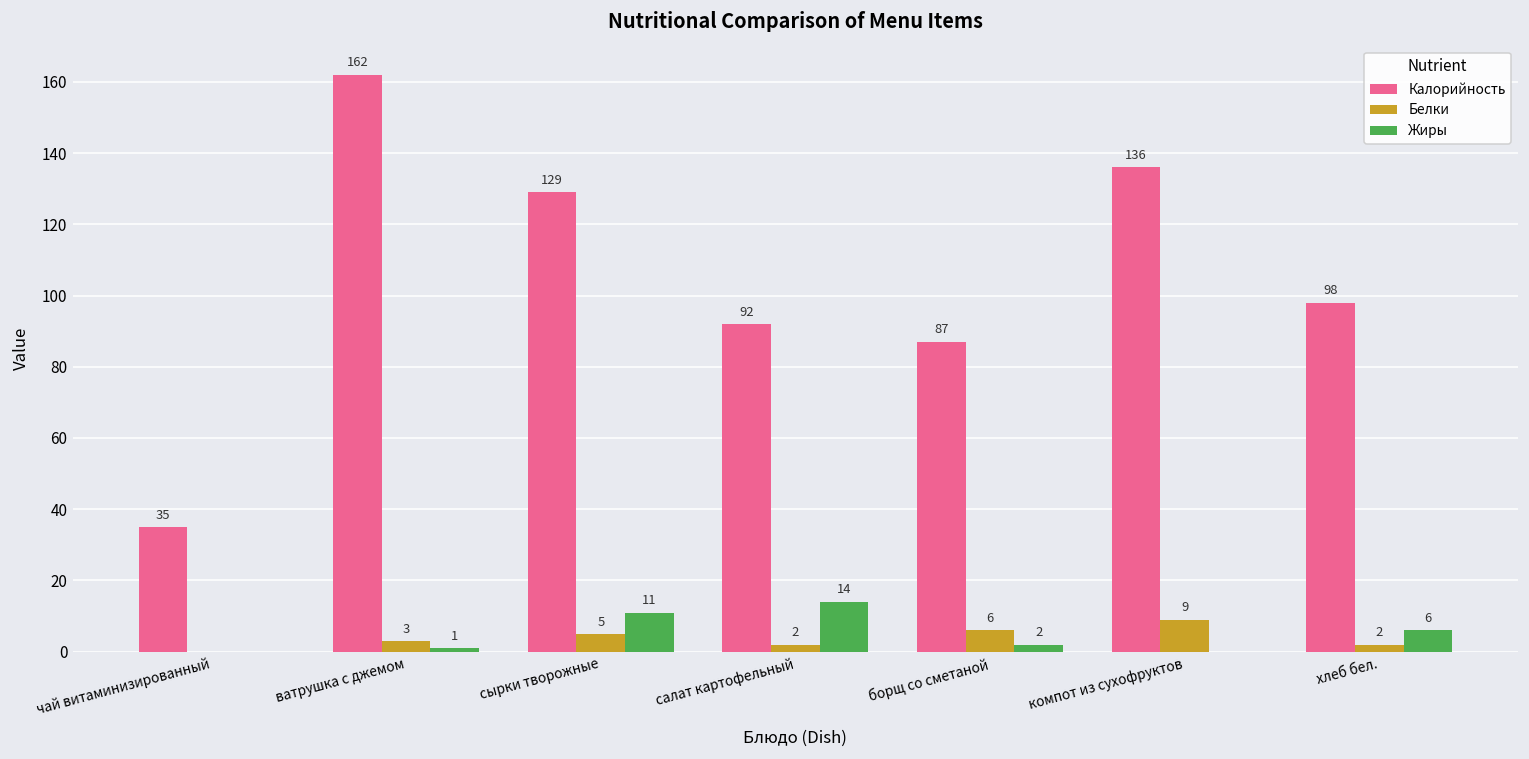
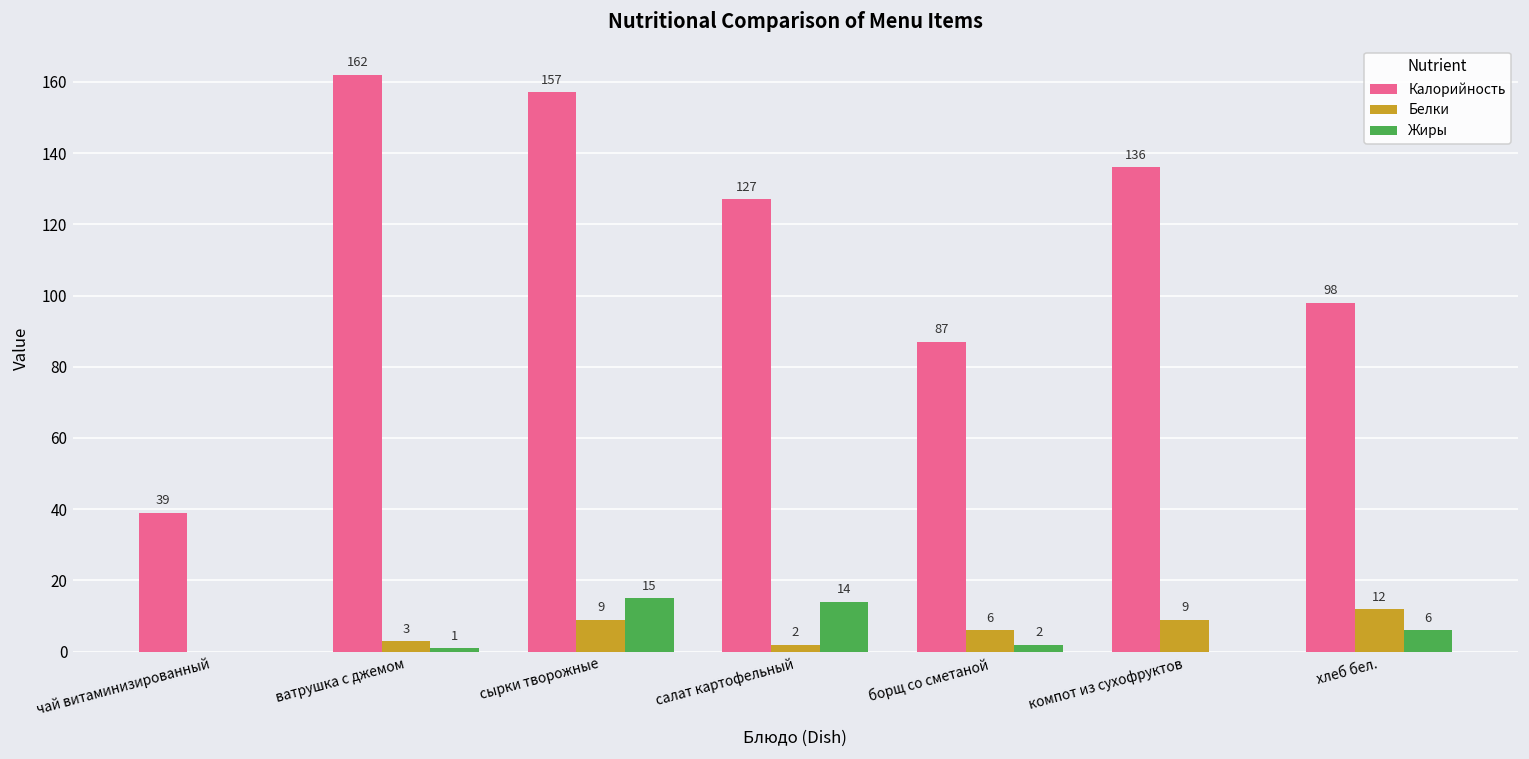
  {
    "Калорийность": {
-     "чай витаминизированный": 35,
+     "чай витаминизированный": 39,
      "ватрушка с джемом": 162,
-     "сырки творожные": 129,
-     "салат картофельный": 92,
+     "сырки творожные": 157,
+     "салат картофельный": 127,
      "борщ со сметаной": 87,
      "компот из сухофруктов": 136,
      "хлеб бел.": 98
    },
    "Белки": {
      "ватрушка с джемом": 3,
-     "сырки творожные": 5,
+     "сырки творожные": 9,
      "салат картофельный": 2,
      "борщ со сметаной": 6,
      "компот из сухофруктов": 9,
-     "хлеб бел.": 2
+     "хлеб бел.": 12
    },
    "Жиры": {
      "ватрушка с джемом": 1,
-     "сырки творожные": 11,
+     "сырки творожные": 15,
      "салат картофельный": 14,
      "борщ со сметаной": 2,
      "хлеб бел.": 6
    }
  }
